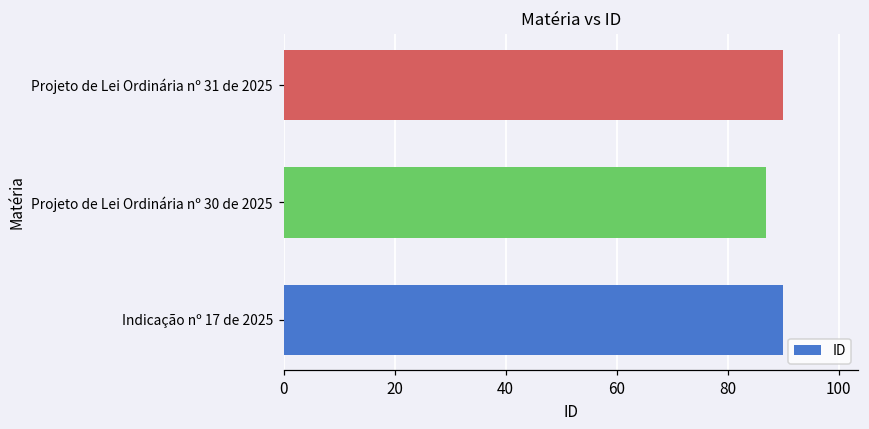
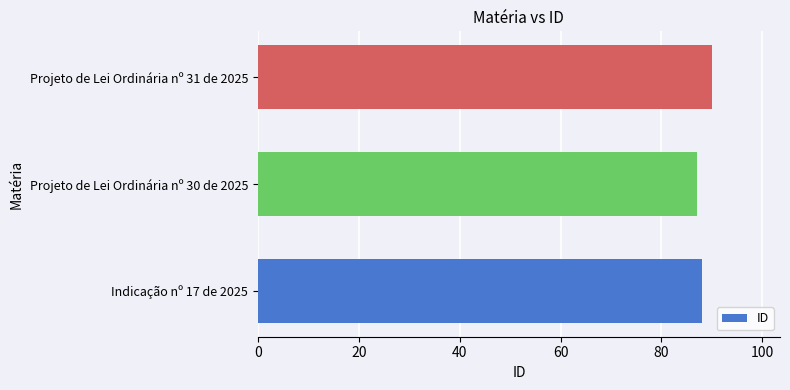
  {
    "Projeto de Lei Ordinária nº 31 de 2025": 90,
    "Projeto de Lei Ordinária nº 30 de 2025": 87,
-   "Indicação nº 17 de 2025": 90
+   "Indicação nº 17 de 2025": 88
  }
